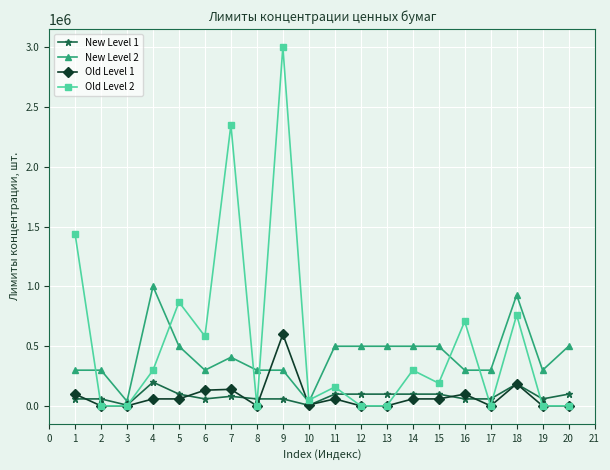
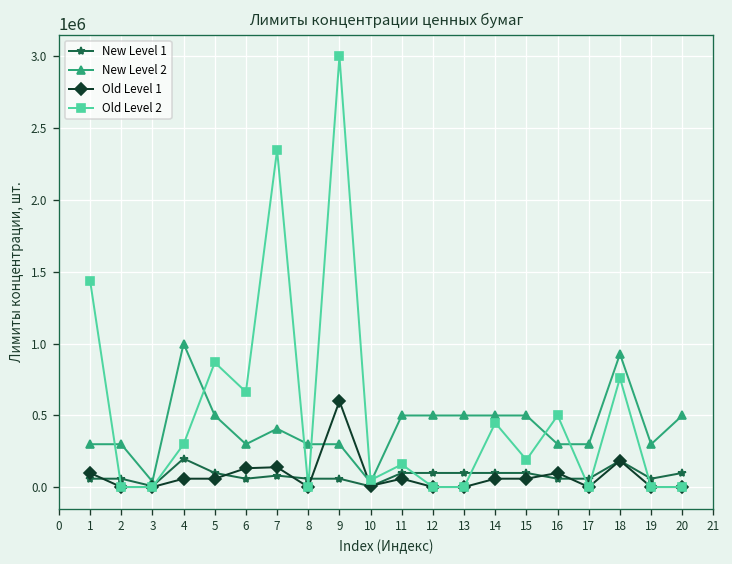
  {
    "New Level 2": {
      "1": 300000,
      "2": 300000,
      "3": 40000,
      "4": 1000000,
      "5": 500000,
      "6": 300000,
      "7": 410000,
      "8": 300000,
      "9": 300000,
      "11": 500000,
      "12": 500000,
      "13": 500000,
      "14": 500000,
      "15": 500000,
      "16": 300000,
      "17": 300000,
      "18": 930000,
      "19": 300000,
      "20": 500000
    },
    "Old Level 2": {
      "1": 1440000,
      "4": 300000,
      "5": 870000,
-     "6": 580000,
+     "6": 660000,
      "7": 2350000,
      "9": 3000000,
      "11": 160000,
-     "14": 300000,
+     "14": 450000,
      "15": 190000,
-     "16": 710000,
+     "16": 500000,
      "18": 760000
    }
  }
